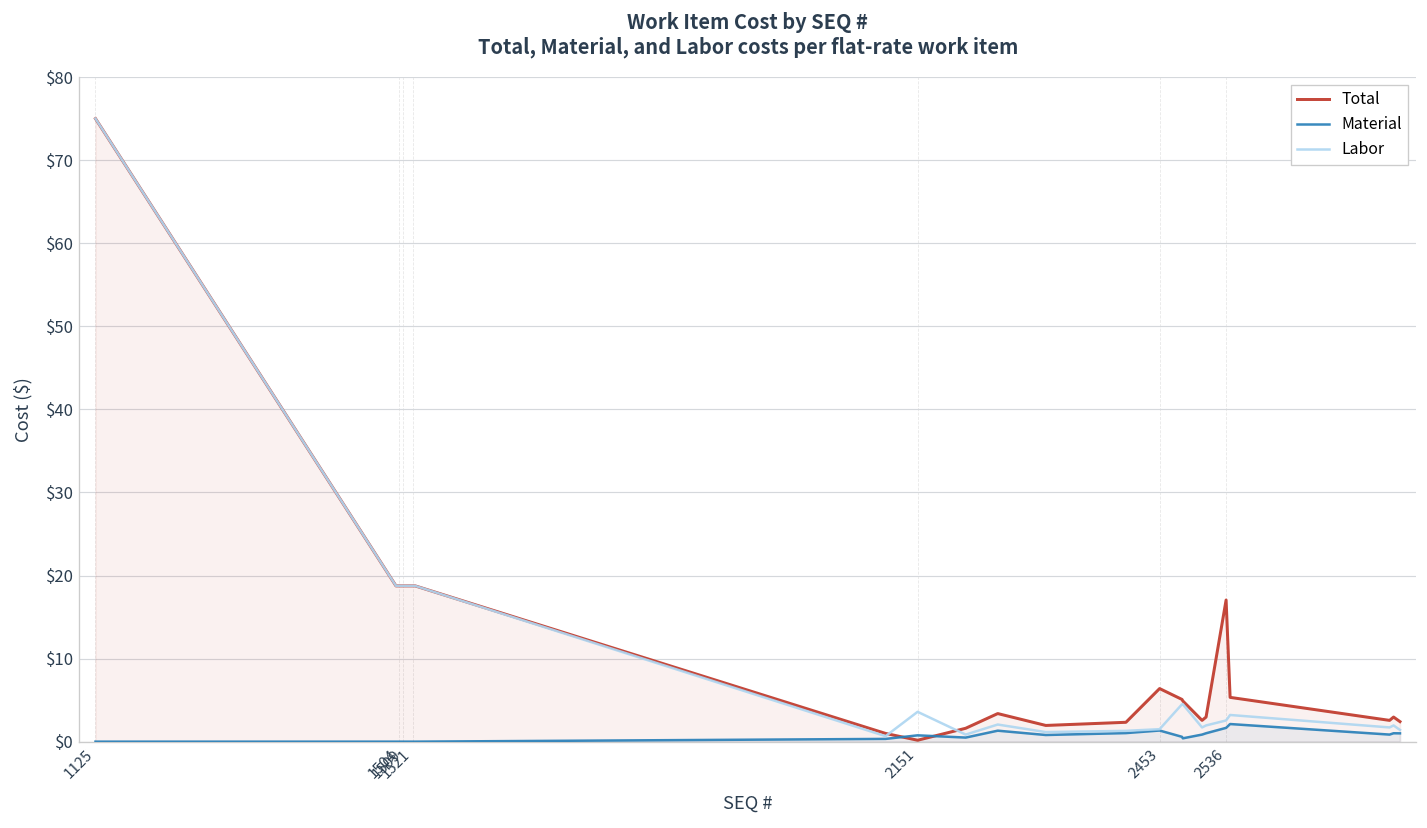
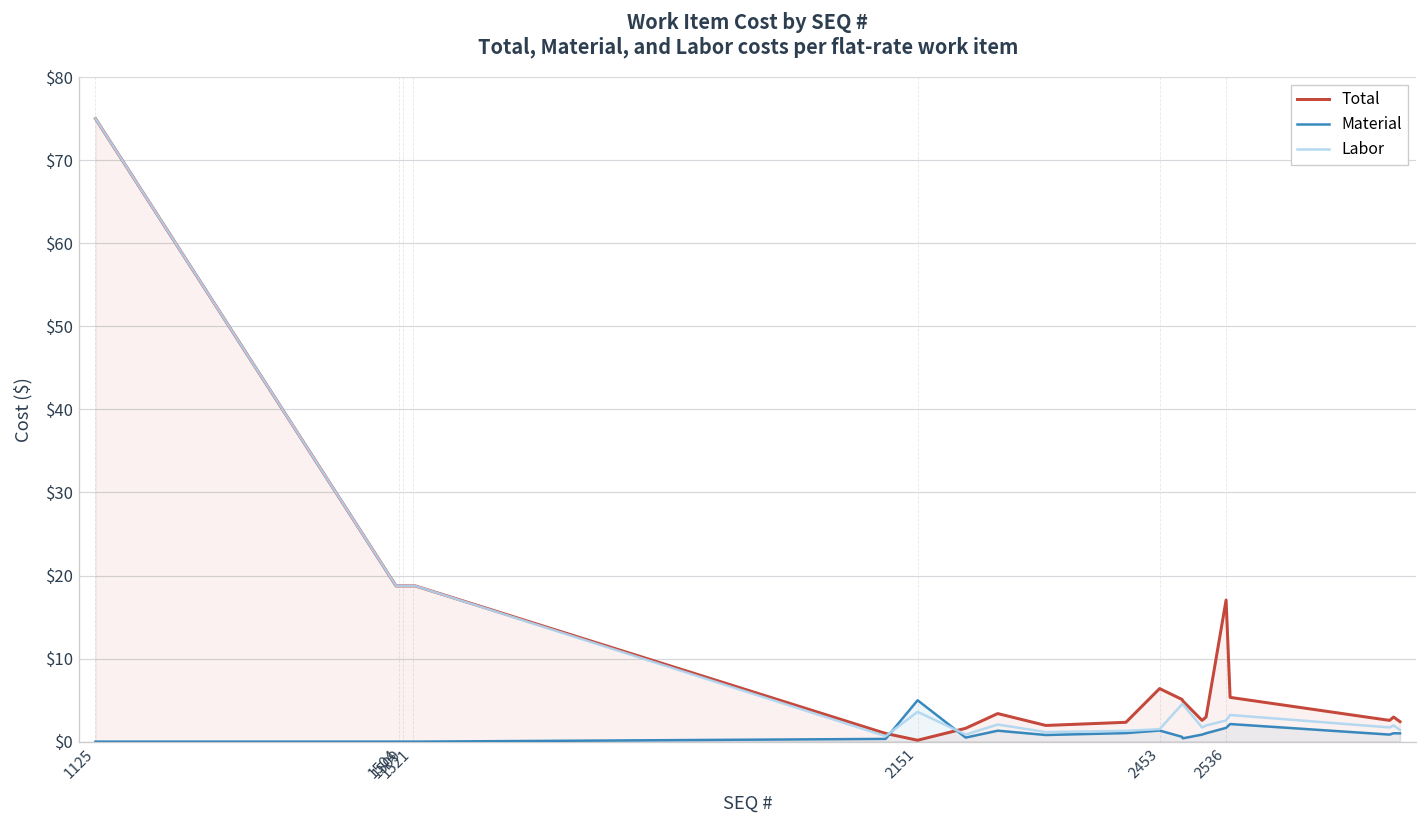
  {
    "Total": {
      "2151": "$0",
      "2453": "$6",
      "2536": "$17"
    },
    "Material": {
      "1125": "$0",
      "1504": "$0",
      "1509": "$0",
      "1521": "$0",
-     "2151": "$1",
+     "2151": "$5",
      "2536": "$2"
    },
    "Labor": {
      "2151": "$4",
      "2536": "$3"
    }
  }
